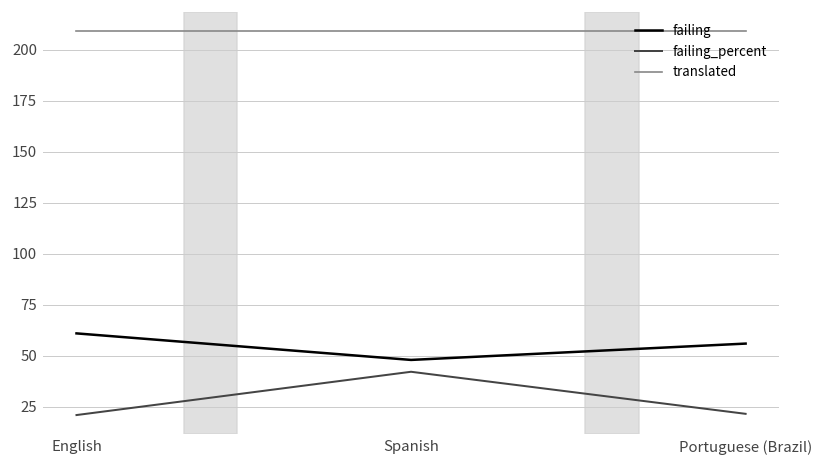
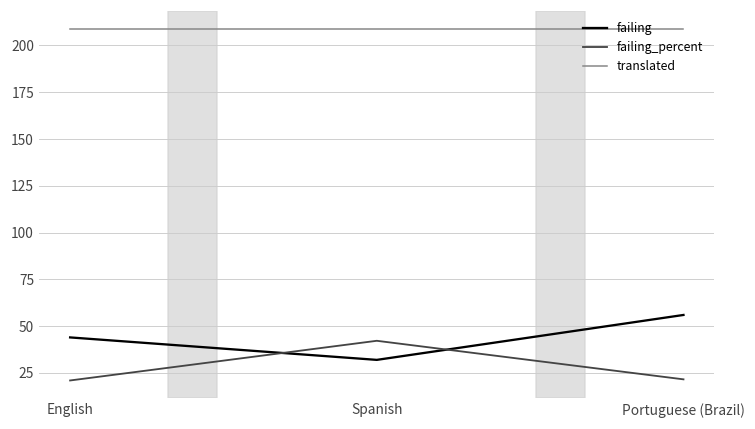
  {
    "failing": {
-     "English": 61,
-     "Spanish": 48,
+     "English": 44,
+     "Spanish": 32,
      "Portuguese (Brazil)": 56
    },
    "failing_percent": {
      "English": 21,
      "Spanish": 42,
      "Portuguese (Brazil)": 22
    },
    "translated": {
      "English": 209,
      "Spanish": 209,
      "Portuguese (Brazil)": 209
    }
  }
